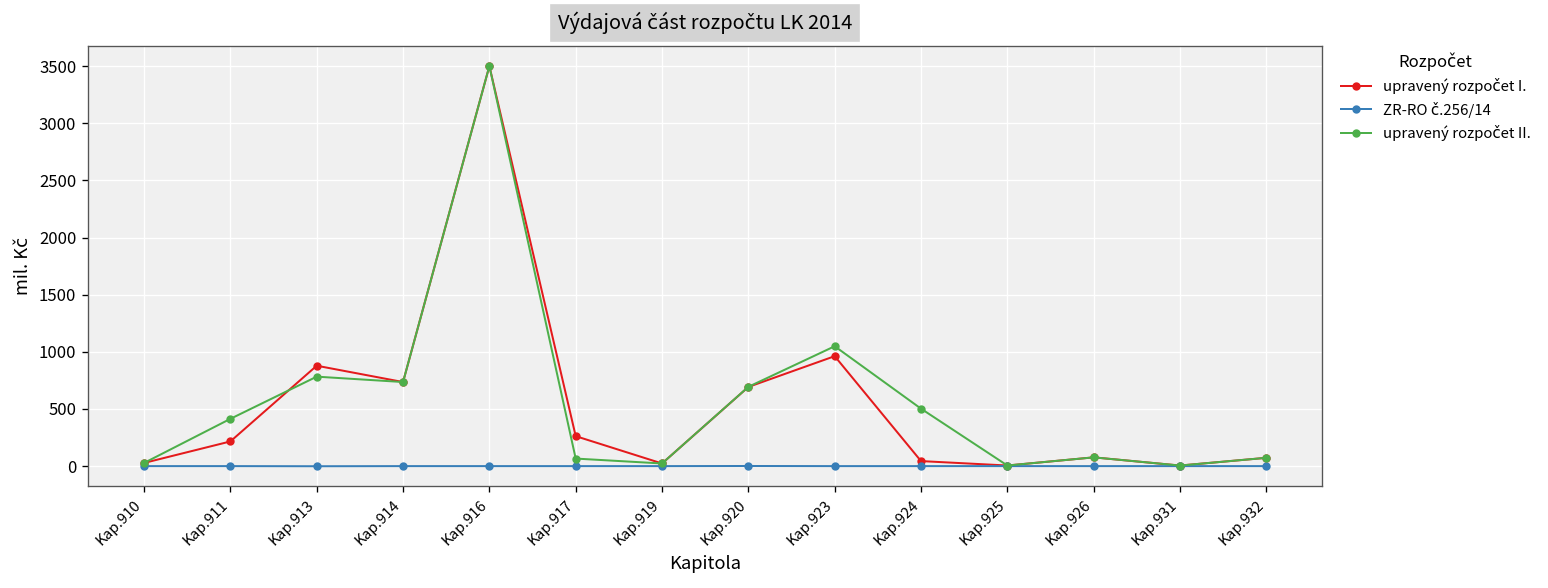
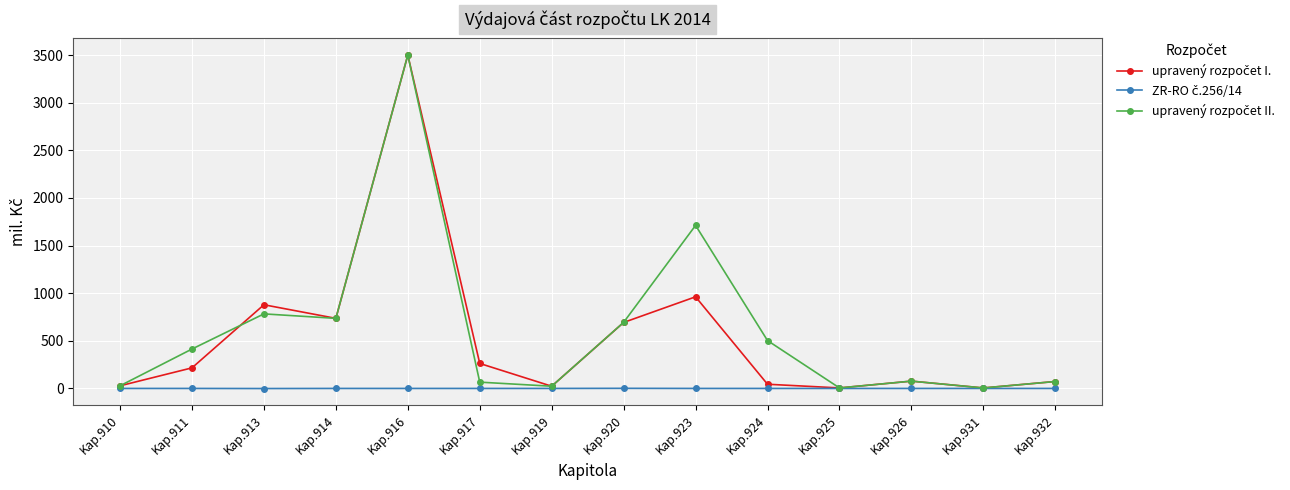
  {
    "upravený rozpočet I.": {
      "Kap.911": 200,
      "Kap.913": 900,
      "Kap.917": 300,
      "Kap.923": 1000,
      "Kap.924": 0
    },
    "ZR-RO č.256/14": {
      "Kap.910": 0,
      "Kap.911": 0,
      "Kap.913": 0,
      "Kap.914": 0,
      "Kap.916": 0,
      "Kap.917": 0,
      "Kap.920": 0,
      "Kap.923": 0,
      "Kap.924": 0,
      "Kap.926": 0,
      "Kap.932": 0
    },
    "upravený rozpočet II.": {
      "Kap.911": 400,
      "Kap.913": 800,
      "Kap.917": 100,
-     "Kap.923": 1000,
+     "Kap.923": 1700,
      "Kap.924": 500
    }
  }
